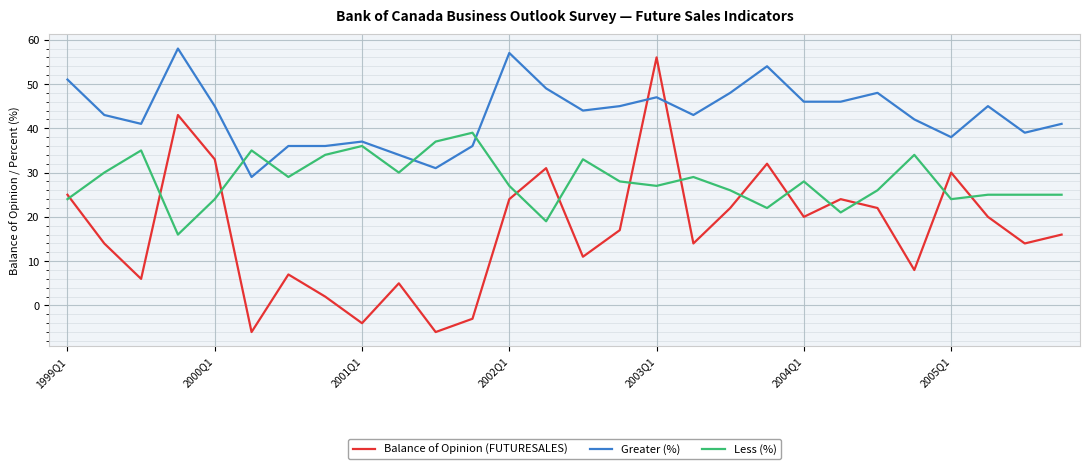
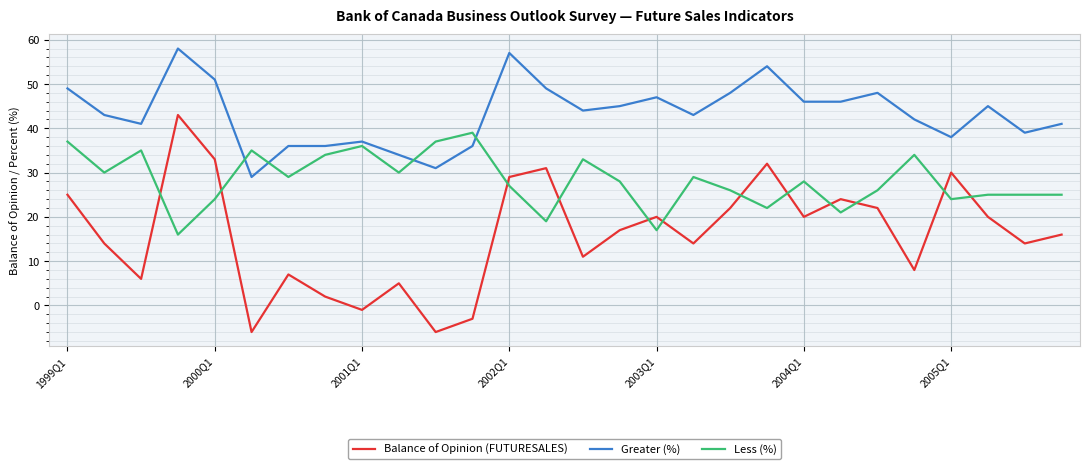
  {
    "Balance of Opinion (FUTURESALES)": {
      "1999Q1": 25,
      "2000Q1": 33,
-     "2001Q1": -4,
-     "2002Q1": 24,
-     "2003Q1": 56,
+     "2001Q1": -1,
+     "2002Q1": 29,
+     "2003Q1": 20,
      "2004Q1": 20,
      "2005Q1": 30
    },
    "Greater (%)": {
-     "1999Q1": 51,
-     "2000Q1": 45,
+     "1999Q1": 49,
+     "2000Q1": 51,
      "2001Q1": 37,
      "2002Q1": 57,
      "2003Q1": 47,
      "2004Q1": 46,
      "2005Q1": 38
    },
    "Less (%)": {
-     "1999Q1": 24,
+     "1999Q1": 37,
      "2000Q1": 24,
      "2001Q1": 36,
      "2002Q1": 27,
-     "2003Q1": 27,
+     "2003Q1": 17,
      "2004Q1": 28,
      "2005Q1": 24
    }
  }
